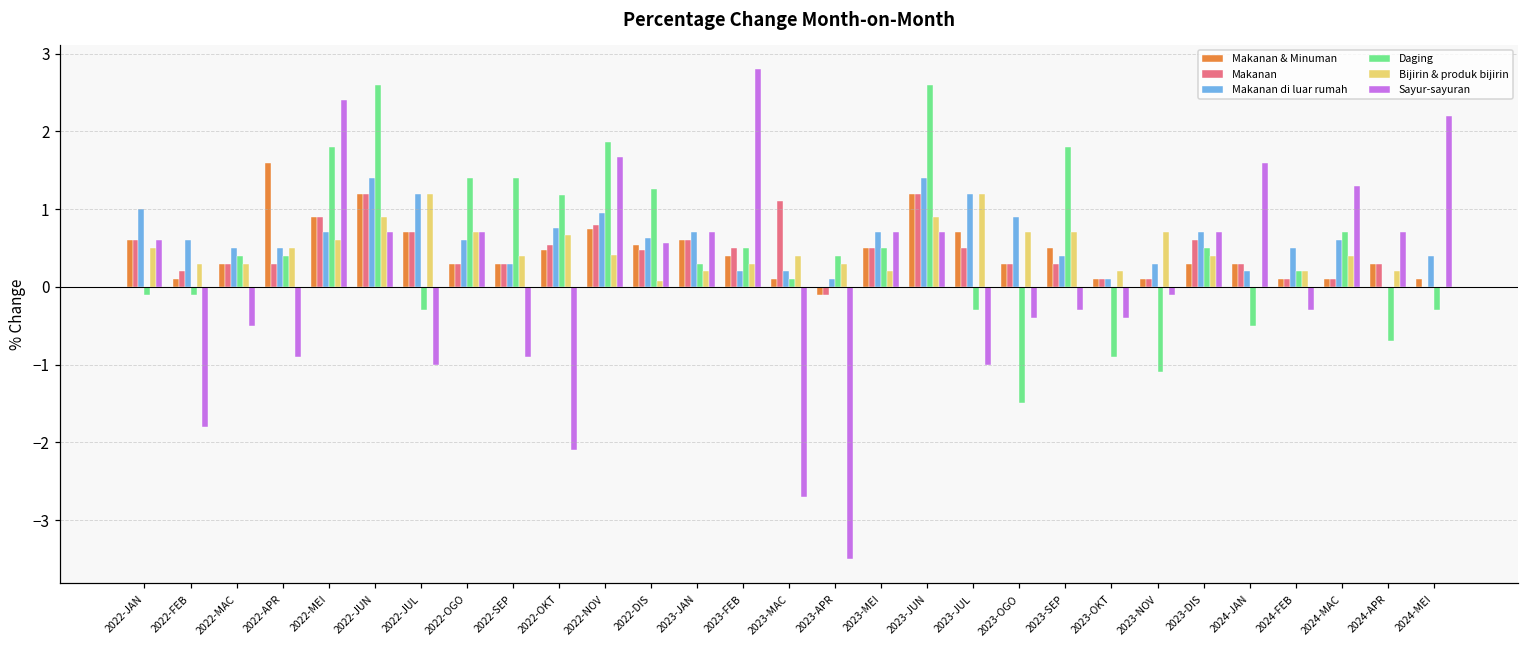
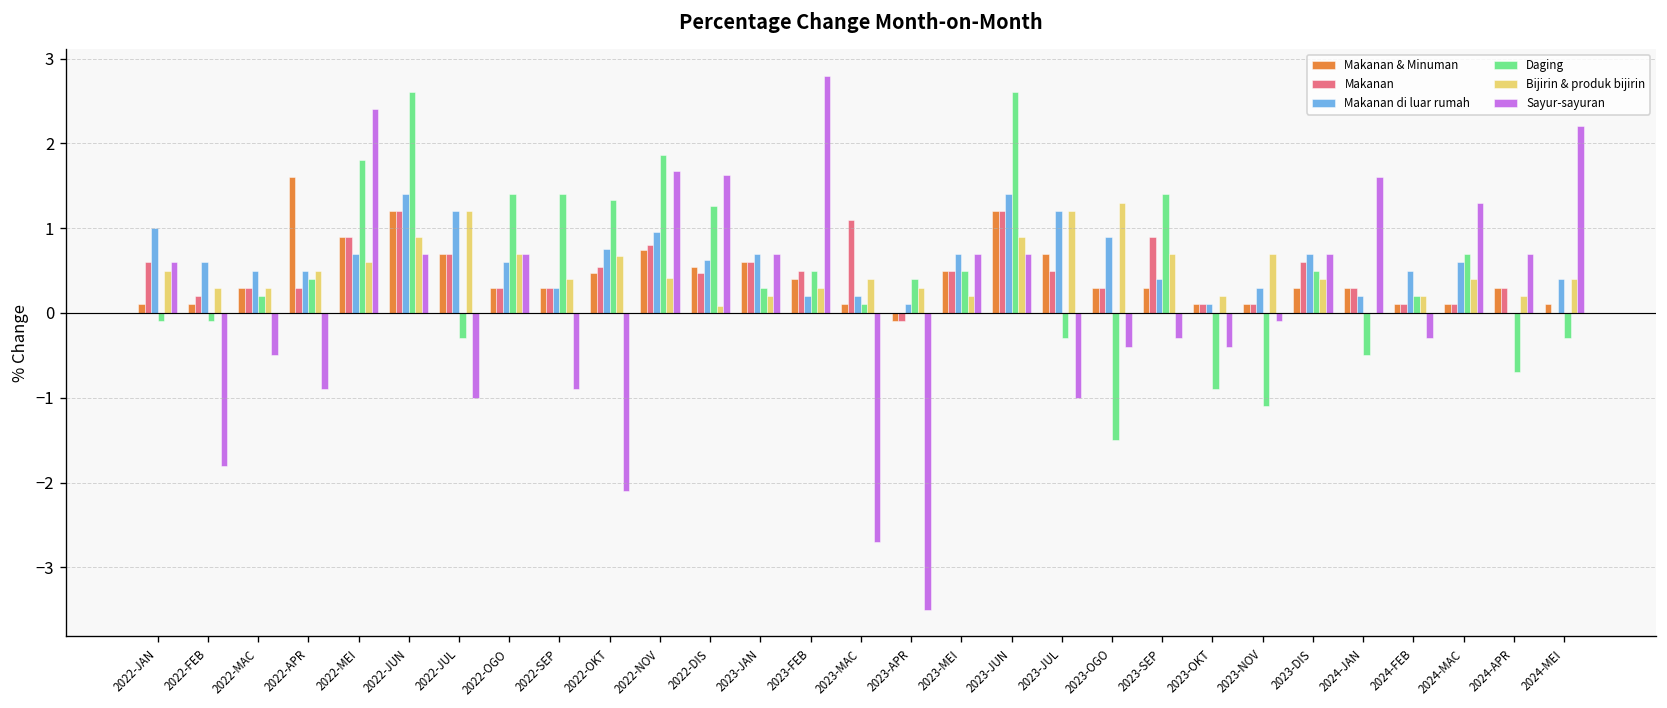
  {
    "Makanan & Minuman": {
-     "2022-JAN": 0.6,
+     "2022-JAN": 0.1,
      "2022-FEB": 0.1,
      "2022-MAC": 0.3,
      "2022-APR": 1.6,
      "2022-MEI": 0.9,
      "2022-JUN": 1.2,
      "2022-JUL": 0.7,
      "2022-OGO": 0.3,
      "2022-SEP": 0.3,
      "2022-OKT": 0.5,
      "2022-NOV": 0.7,
      "2022-DIS": 0.5,
      "2023-JAN": 0.6,
      "2023-FEB": 0.4,
      "2023-MAC": 0.1,
      "2023-APR": -0.1,
      "2023-MEI": 0.5,
      "2023-JUN": 1.2,
      "2023-JUL": 0.7,
      "2023-OGO": 0.3,
-     "2023-SEP": 0.5,
+     "2023-SEP": 0.3,
      "2023-OKT": 0.1,
      "2023-NOV": 0.1,
      "2023-DIS": 0.3,
      "2024-JAN": 0.3,
      "2024-FEB": 0.1,
      "2024-MAC": 0.1,
      "2024-APR": 0.3,
      "2024-MEI": 0.1
    },
    "Makanan": {
      "2022-JAN": 0.6,
      "2022-FEB": 0.2,
      "2022-MAC": 0.3,
      "2022-APR": 0.3,
      "2022-MEI": 0.9,
      "2022-JUN": 1.2,
      "2022-JUL": 0.7,
      "2022-OGO": 0.3,
      "2022-SEP": 0.3,
      "2022-OKT": 0.5,
      "2022-NOV": 0.8,
      "2022-DIS": 0.5,
      "2023-JAN": 0.6,
      "2023-FEB": 0.5,
      "2023-MAC": 1.1,
      "2023-APR": -0.1,
      "2023-MEI": 0.5,
      "2023-JUN": 1.2,
      "2023-JUL": 0.5,
      "2023-OGO": 0.3,
-     "2023-SEP": 0.3,
+     "2023-SEP": 0.9,
      "2023-OKT": 0.1,
      "2023-NOV": 0.1,
      "2023-DIS": 0.6,
      "2024-JAN": 0.3,
      "2024-FEB": 0.1,
      "2024-MAC": 0.1,
      "2024-APR": 0.3,
      "2024-MEI": 0.0
    },
    "Makanan di luar rumah": {
      "2022-JAN": 1.0,
      "2022-FEB": 0.6,
      "2022-MAC": 0.5,
      "2022-APR": 0.5,
      "2022-MEI": 0.7,
      "2022-JUN": 1.4,
      "2022-JUL": 1.2,
      "2022-OGO": 0.6,
      "2022-SEP": 0.3,
      "2022-OKT": 0.8,
      "2022-NOV": 1.0,
      "2022-DIS": 0.6,
      "2023-JAN": 0.7,
      "2023-FEB": 0.2,
      "2023-MAC": 0.2,
      "2023-APR": 0.1,
      "2023-MEI": 0.7,
      "2023-JUN": 1.4,
      "2023-JUL": 1.2,
      "2023-OGO": 0.9,
      "2023-SEP": 0.4,
      "2023-OKT": 0.1,
      "2023-NOV": 0.3,
      "2023-DIS": 0.7,
      "2024-JAN": 0.2,
      "2024-FEB": 0.5,
      "2024-MAC": 0.6,
      "2024-APR": 0.0,
      "2024-MEI": 0.4
    },
    "Daging": {
      "2022-JAN": -0.1,
      "2022-FEB": -0.1,
-     "2022-MAC": 0.4,
+     "2022-MAC": 0.2,
      "2022-APR": 0.4,
      "2022-MEI": 1.8,
      "2022-JUN": 2.6,
      "2022-JUL": -0.3,
      "2022-OGO": 1.4,
      "2022-SEP": 1.4,
-     "2022-OKT": 1.2,
+     "2022-OKT": 1.3,
      "2022-NOV": 1.9,
      "2022-DIS": 1.3,
      "2023-JAN": 0.3,
      "2023-FEB": 0.5,
      "2023-MAC": 0.1,
      "2023-APR": 0.4,
      "2023-MEI": 0.5,
      "2023-JUN": 2.6,
      "2023-JUL": -0.3,
      "2023-OGO": -1.5,
-     "2023-SEP": 1.8,
+     "2023-SEP": 1.4,
      "2023-OKT": -0.9,
      "2023-NOV": -1.1,
      "2023-DIS": 0.5,
      "2024-JAN": -0.5,
      "2024-FEB": 0.2,
      "2024-MAC": 0.7,
      "2024-APR": -0.7,
      "2024-MEI": -0.3
    },
    "Bijirin & produk bijirin": {
      "2022-JAN": 0.5,
      "2022-FEB": 0.3,
      "2022-MAC": 0.3,
      "2022-APR": 0.5,
      "2022-MEI": 0.6,
      "2022-JUN": 0.9,
      "2022-JUL": 1.2,
      "2022-OGO": 0.7,
      "2022-SEP": 0.4,
      "2022-OKT": 0.7,
      "2022-NOV": 0.4,
      "2022-DIS": 0.1,
      "2023-JAN": 0.2,
      "2023-FEB": 0.3,
      "2023-MAC": 0.4,
      "2023-APR": 0.3,
      "2023-MEI": 0.2,
      "2023-JUN": 0.9,
      "2023-JUL": 1.2,
-     "2023-OGO": 0.7,
+     "2023-OGO": 1.3,
      "2023-SEP": 0.7,
      "2023-OKT": 0.2,
      "2023-NOV": 0.7,
      "2023-DIS": 0.4,
      "2024-JAN": 0.0,
      "2024-FEB": 0.2,
      "2024-MAC": 0.4,
      "2024-APR": 0.2,
-     "2024-MEI": 0.0
+     "2024-MEI": 0.4
    },
    "Sayur-sayuran": {
      "2022-JAN": 0.6,
      "2022-FEB": -1.8,
      "2022-MAC": -0.5,
      "2022-APR": -0.9,
      "2022-MEI": 2.4,
      "2022-JUN": 0.7,
      "2022-JUL": -1.0,
      "2022-OGO": 0.7,
      "2022-SEP": -0.9,
      "2022-OKT": -2.1,
      "2022-NOV": 1.7,
-     "2022-DIS": 0.6,
+     "2022-DIS": 1.6,
      "2023-JAN": 0.7,
      "2023-FEB": 2.8,
      "2023-MAC": -2.7,
      "2023-APR": -3.5,
      "2023-MEI": 0.7,
      "2023-JUN": 0.7,
      "2023-JUL": -1.0,
      "2023-OGO": -0.4,
      "2023-SEP": -0.3,
      "2023-OKT": -0.4,
      "2023-NOV": -0.1,
      "2023-DIS": 0.7,
      "2024-JAN": 1.6,
      "2024-FEB": -0.3,
      "2024-MAC": 1.3,
      "2024-APR": 0.7,
      "2024-MEI": 2.2
    }
  }
